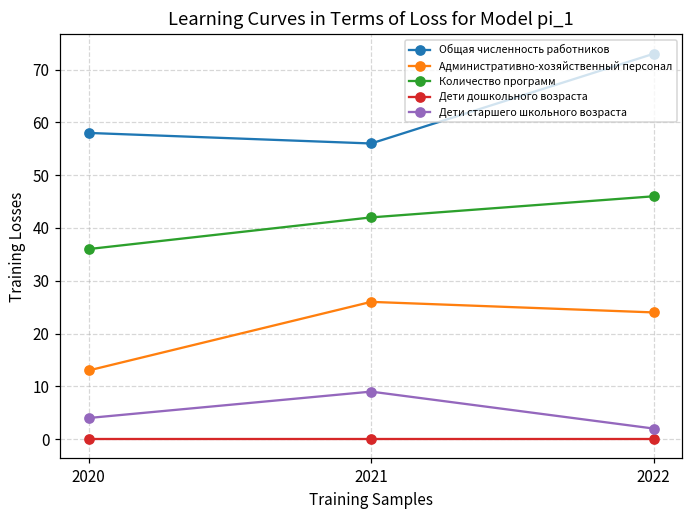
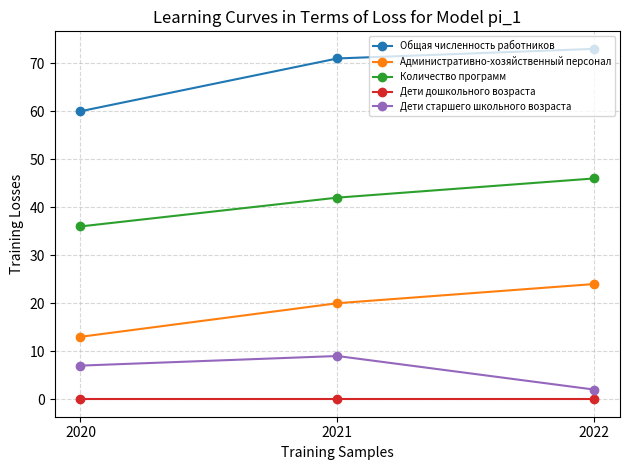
  {
    "Общая численность работников": {
-     "2020": 58,
-     "2021": 56
+     "2020": 60,
+     "2021": 71
    },
    "Административно-хозяйственный персонал": {
      "2020": 13,
-     "2021": 26,
+     "2021": 20,
      "2022": 24
    },
    "Количество программ": {
      "2020": 36,
      "2021": 42,
      "2022": 46
    },
    "Дети дошкольного возраста": {
      "2020": 0,
      "2021": 0,
      "2022": 0
    },
    "Дети старшего школьного возраста": {
-     "2020": 4,
+     "2020": 7,
      "2021": 9,
      "2022": 2
    }
  }
